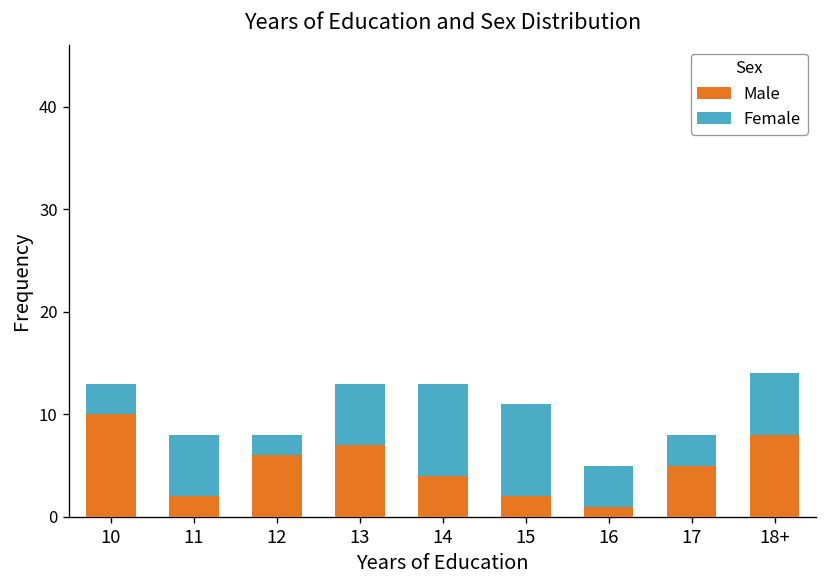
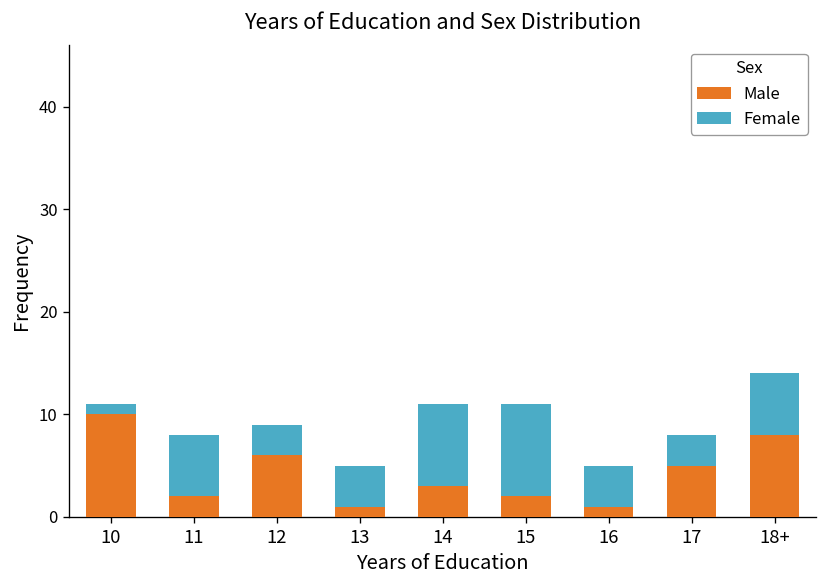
  {
    "Male": {
      "10": 10,
      "11": 2,
      "12": 6,
-     "13": 7,
-     "14": 4,
+     "13": 1,
+     "14": 3,
      "15": 2,
      "16": 1,
      "17": 5,
      "18+": 8
    },
    "Female": {
-     "10": 3,
+     "10": 1,
      "11": 6,
-     "12": 2,
-     "13": 6,
-     "14": 9,
+     "12": 3,
+     "13": 4,
+     "14": 8,
      "15": 9,
      "16": 4,
      "17": 3,
      "18+": 6
    }
  }
